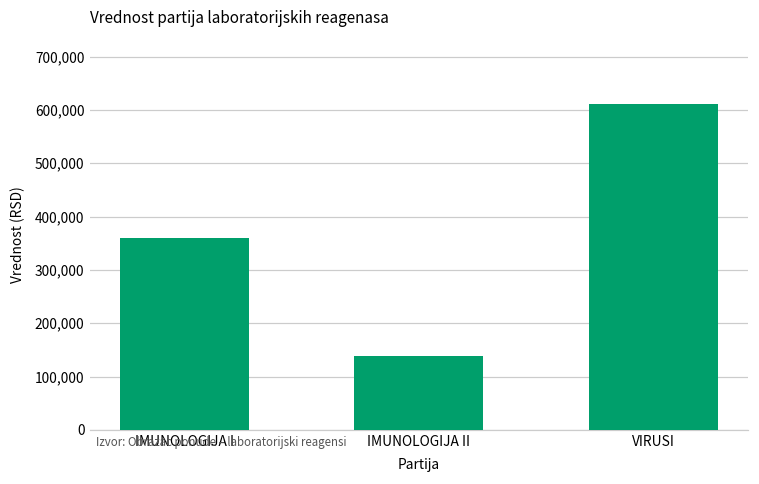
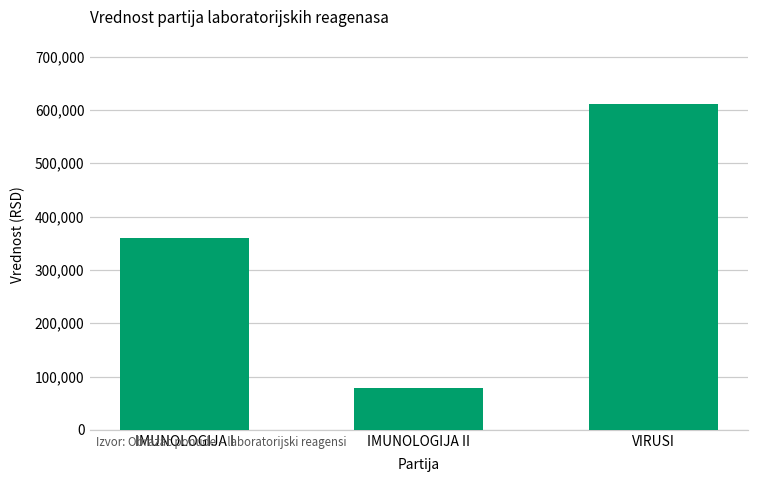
  {
    "IMUNOLOGIJA I": "360,000",
-   "IMUNOLOGIJA II": "140,000",
+   "IMUNOLOGIJA II": "80,000",
    "VIRUSI": "610,000"
  }
